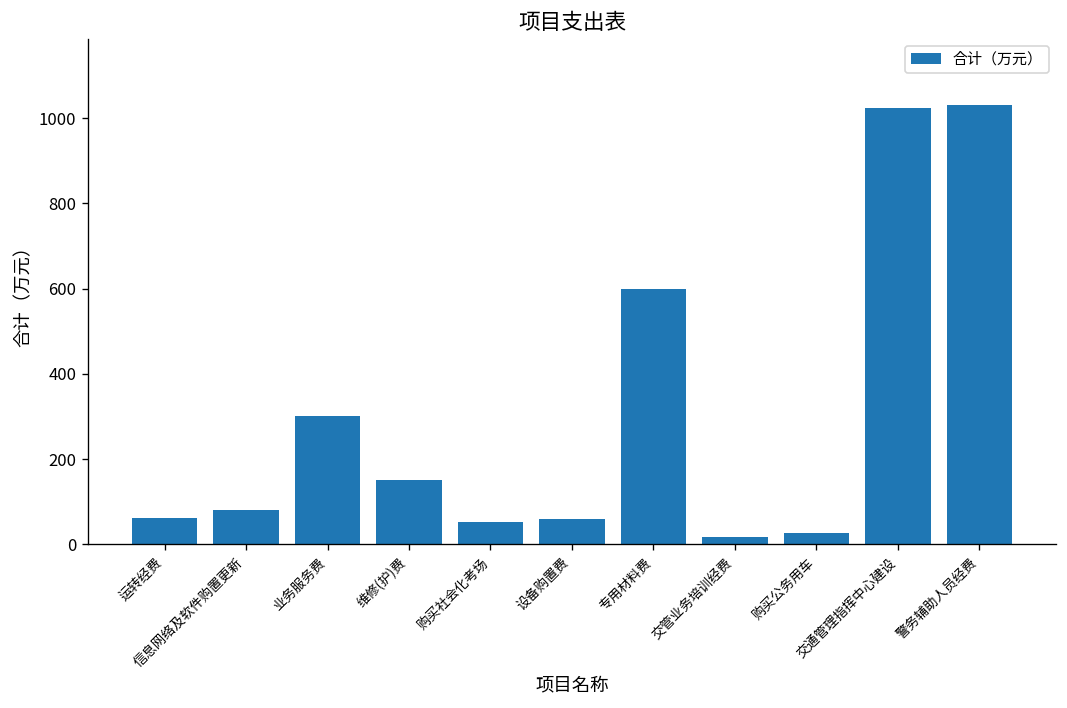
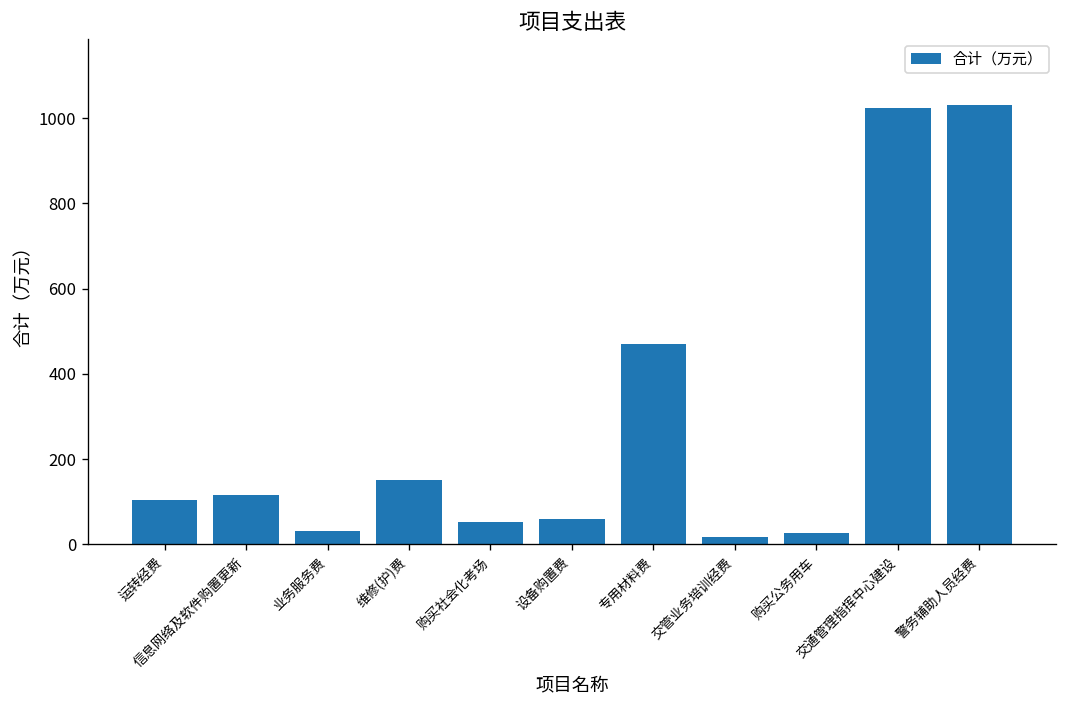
  {
-   "运转经费": 60,
-   "信息网络及软件购置更新": 80,
-   "业务服务费": 300,
+   "运转经费": 100,
+   "信息网络及软件购置更新": 120,
+   "业务服务费": 30,
    "维修(护)费": 150,
    "购买社会化考场": 50,
    "设备购置费": 60,
-   "专用材料费": 600,
+   "专用材料费": 470,
    "交管业务培训经费": 20,
    "购买公务用车": 30,
    "交通管理指挥中心建设": 1020,
    "警务辅助人员经费": 1030
  }
